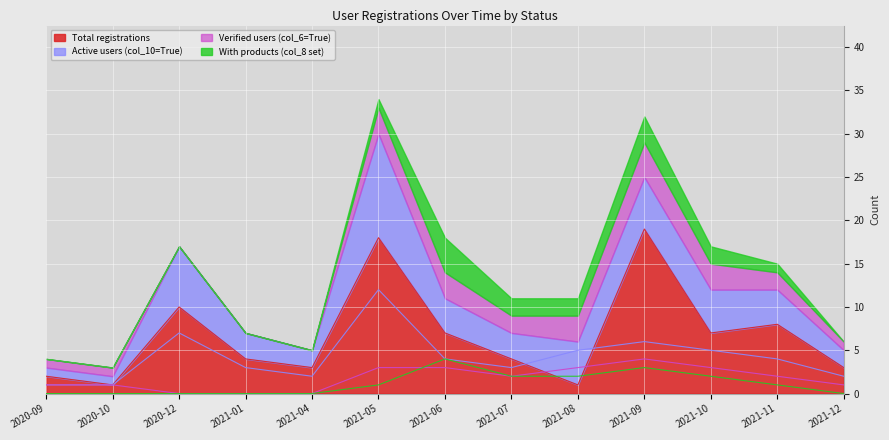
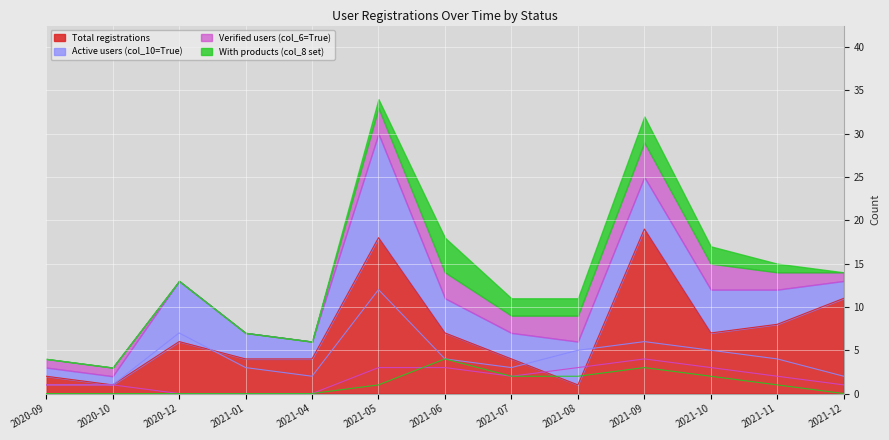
  {
    "Total registrations": {
      "2020-09": 2,
-     "2020-12": 10,
+     "2020-12": 6,
      "2021-01": 4,
-     "2021-04": 3,
+     "2021-04": 4,
      "2021-05": 18,
      "2021-06": 7,
      "2021-07": 4,
      "2021-08": 1,
      "2021-09": 19,
      "2021-10": 7,
      "2021-11": 8,
-     "2021-12": 3
+     "2021-12": 11
    }
  }
